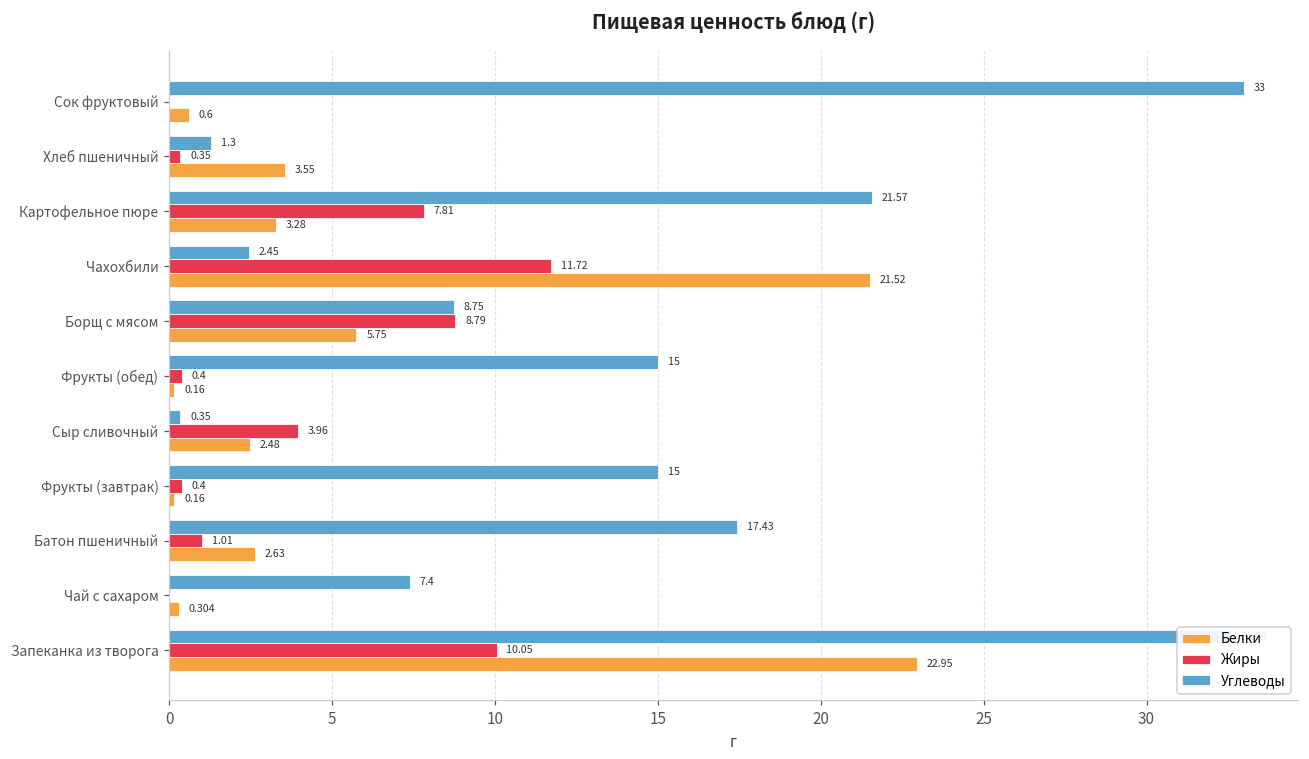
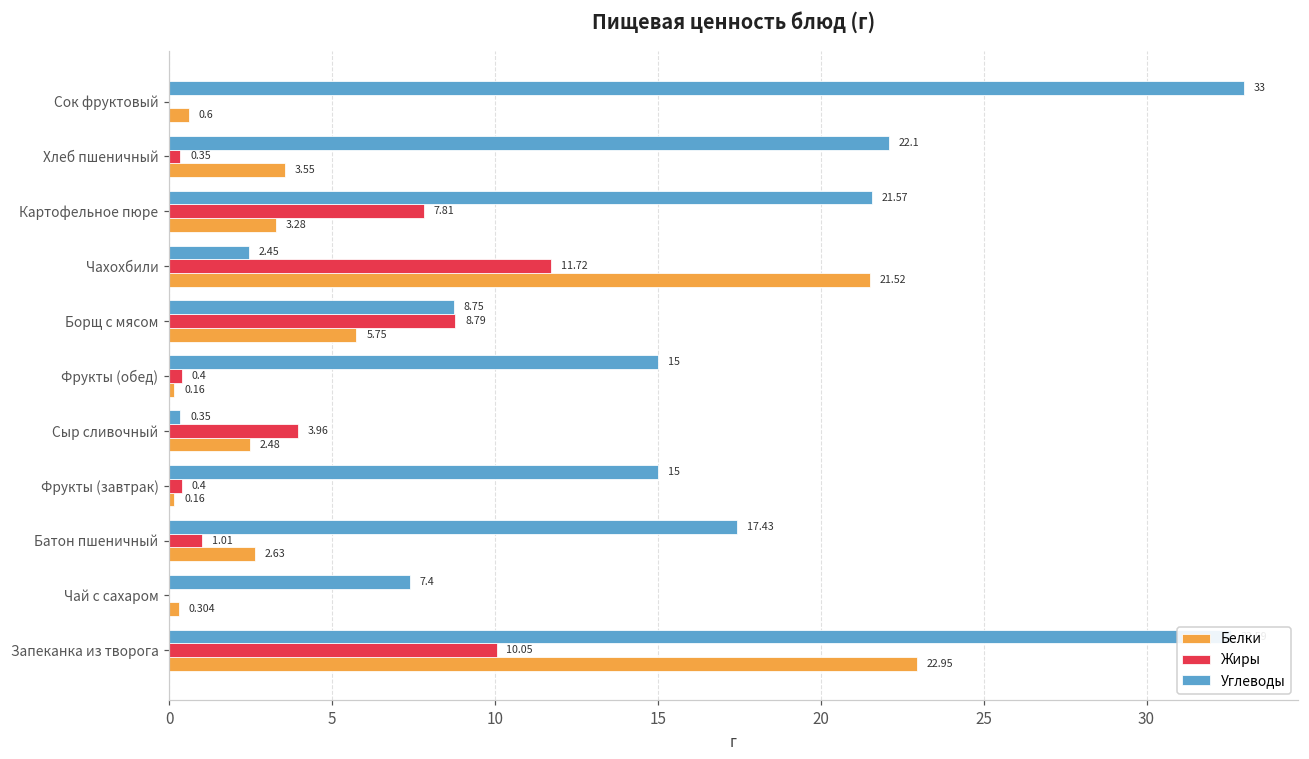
  {
    "Белки": {
      "Сок фруктовый": 0.6,
      "Хлеб пшеничный": 3.55,
      "Картофельное пюре": 3.28,
      "Чахохбили": 21.52,
      "Борщ с мясом": 5.75,
      "Фрукты (обед)": 0.16,
      "Сыр сливочный": 2.48,
      "Фрукты (завтрак)": 0.16,
      "Батон пшеничный": 2.63,
      "Чай с сахаром": 0.304,
      "Запеканка из творога": 22.95
    },
    "Жиры": {
      "Хлеб пшеничный": 0.35,
      "Картофельное пюре": 7.81,
      "Чахохбили": 11.72,
      "Борщ с мясом": 8.79,
      "Фрукты (обед)": 0.4,
      "Сыр сливочный": 3.96,
      "Фрукты (завтрак)": 0.4,
      "Батон пшеничный": 1.01,
      "Запеканка из творога": 10.05
    },
    "Углеводы": {
      "Сок фруктовый": 33,
-     "Хлеб пшеничный": 1.3,
+     "Хлеб пшеничный": 22.1,
      "Картофельное пюре": 21.57,
      "Чахохбили": 2.45,
      "Борщ с мясом": 8.75,
      "Фрукты (обед)": 15,
      "Сыр сливочный": 0.35,
      "Фрукты (завтрак)": 15,
      "Батон пшеничный": 17.43,
      "Чай с сахаром": 7.4
    }
  }
